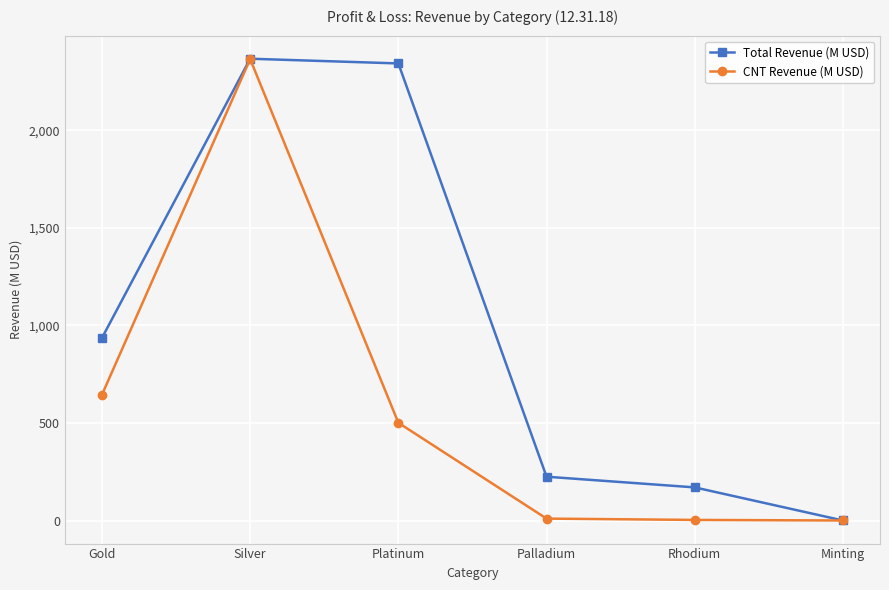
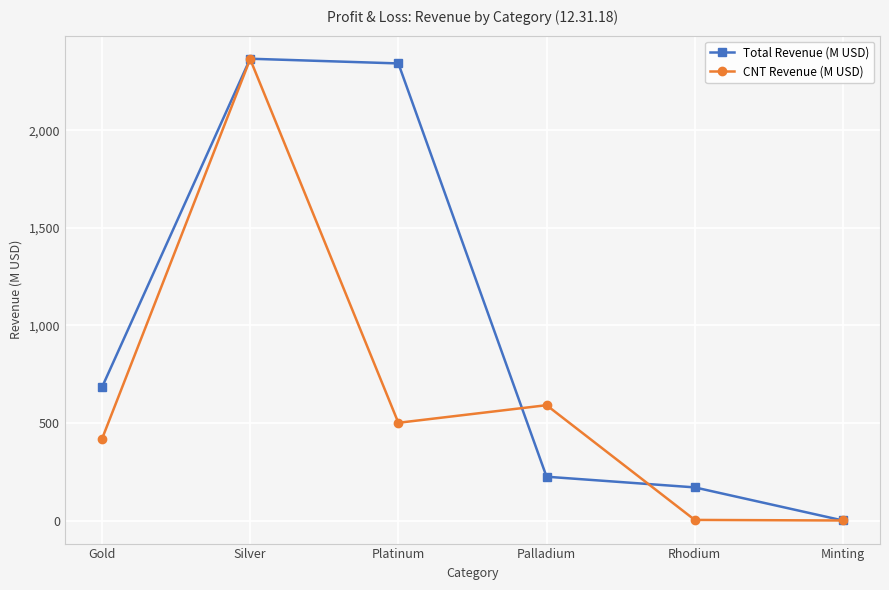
  {
    "Total Revenue (M USD)": {
-     "Gold": "940",
+     "Gold": "680",
      "Platinum": "2,340",
      "Palladium": "220",
      "Rhodium": "170"
    },
    "CNT Revenue (M USD)": {
-     "Gold": "640",
+     "Gold": "420",
      "Platinum": "500",
-     "Palladium": "10",
+     "Palladium": "590",
      "Rhodium": "0"
    }
  }
